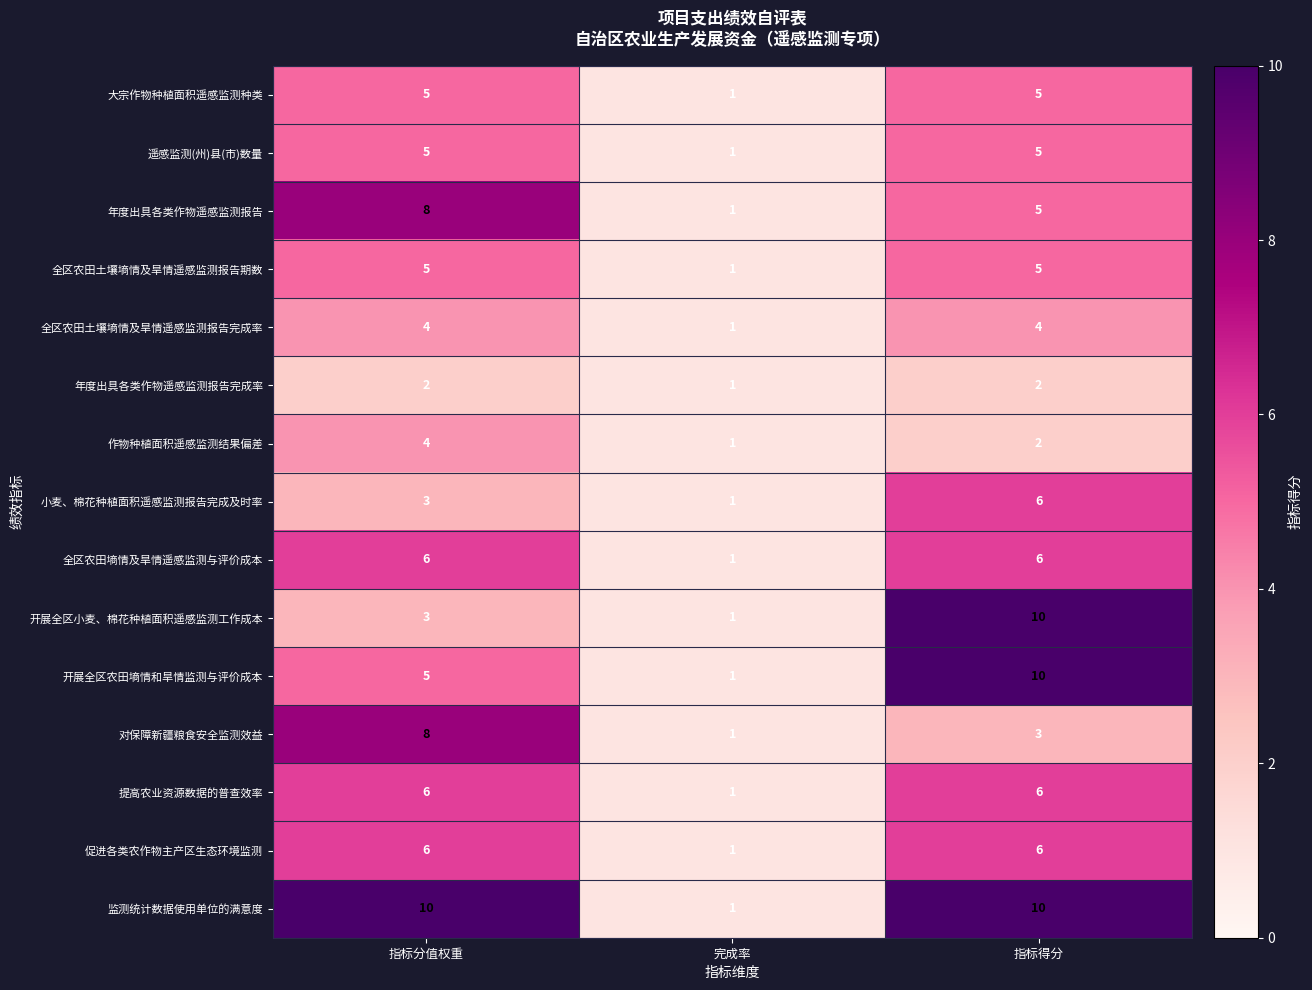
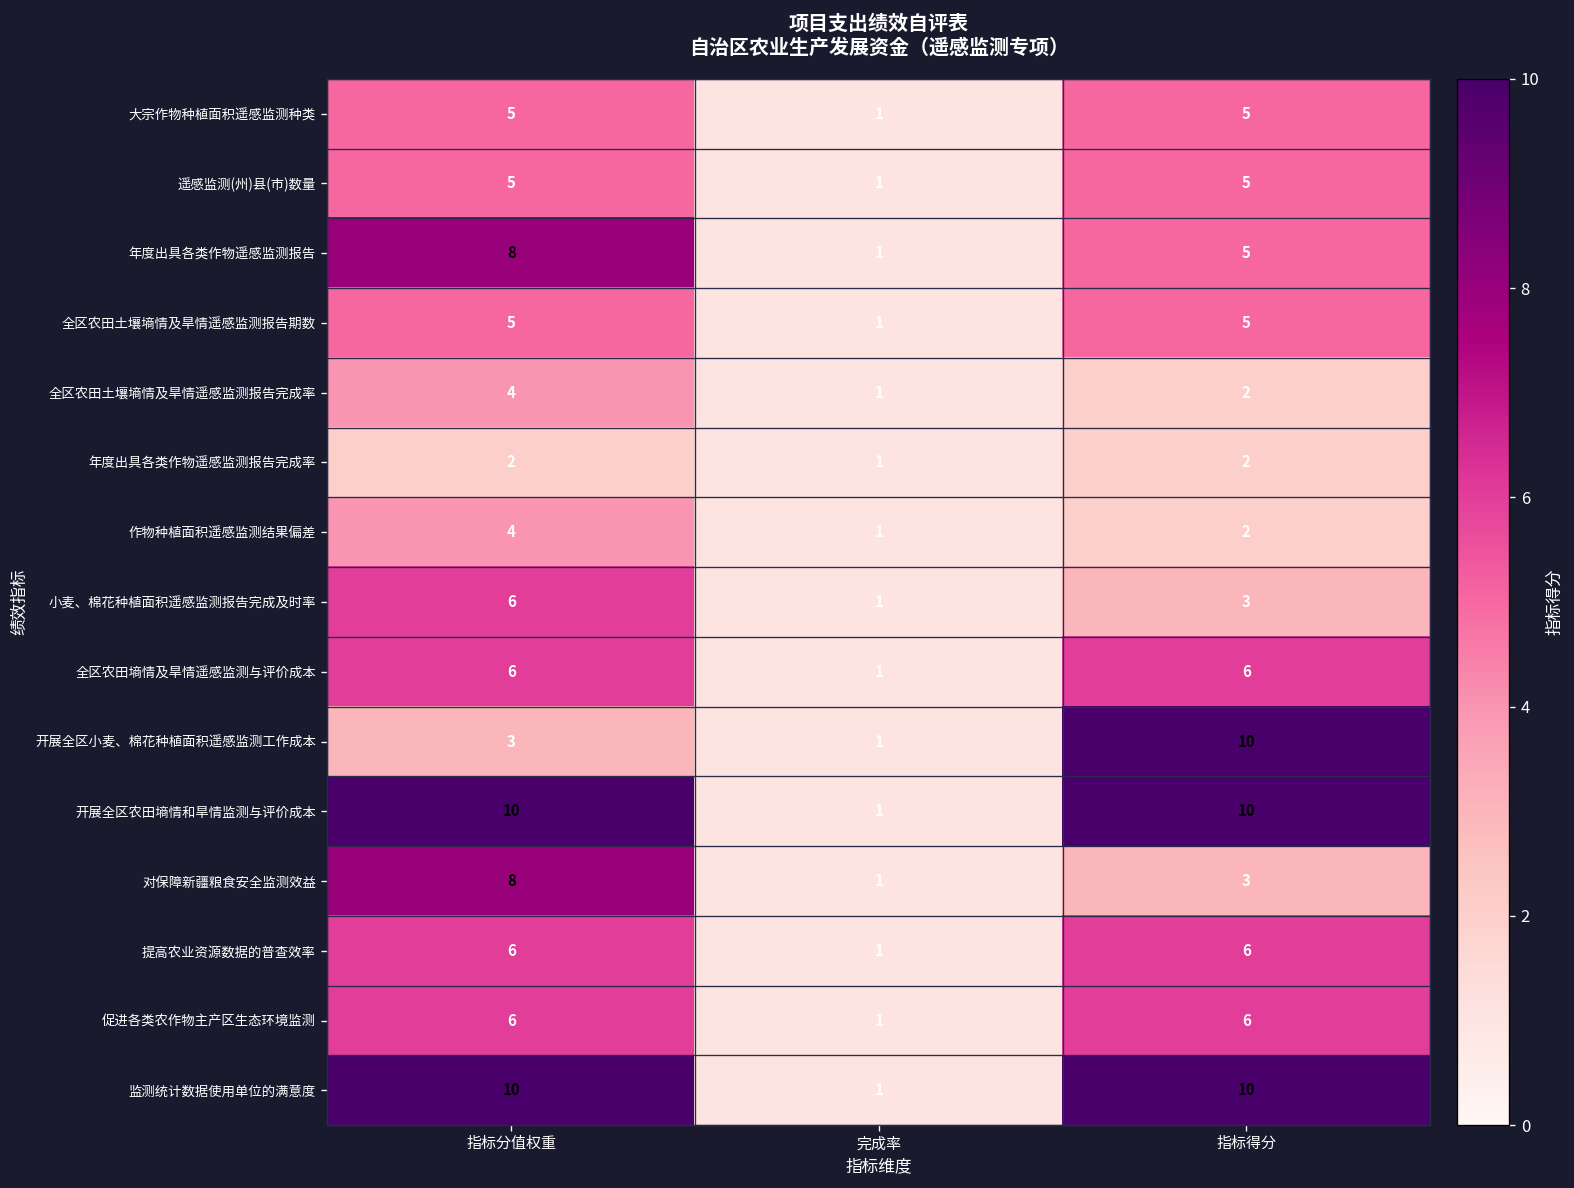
  {
    "大宗作物种植面积遥感监测种类": {
      "指标分值权重": 5,
      "指标得分": 5
    },
    "遥感监测(州)县(市)数量": {
      "指标分值权重": 5,
      "指标得分": 5
    },
    "年度出具各类作物遥感监测报告": {
      "指标分值权重": 8,
      "指标得分": 5
    },
    "全区农田土壤墒情及旱情遥感监测报告期数": {
      "指标分值权重": 5,
      "指标得分": 5
    },
    "全区农田土壤墒情及旱情遥感监测报告完成率": {
      "指标分值权重": 4,
-     "指标得分": 4
+     "指标得分": 2
    },
    "年度出具各类作物遥感监测报告完成率": {
      "指标分值权重": 2,
      "指标得分": 2
    },
    "作物种植面积遥感监测结果偏差": {
      "指标分值权重": 4,
      "指标得分": 2
    },
    "小麦、棉花种植面积遥感监测报告完成及时率": {
-     "指标分值权重": 3,
-     "指标得分": 6
+     "指标分值权重": 6,
+     "指标得分": 3
    },
    "全区农田墒情及旱情遥感监测与评价成本": {
      "指标分值权重": 6,
      "指标得分": 6
    },
    "开展全区小麦、棉花种植面积遥感监测工作成本": {
      "指标分值权重": 3,
      "指标得分": 10
    },
    "开展全区农田墒情和旱情监测与评价成本": {
-     "指标分值权重": 5,
+     "指标分值权重": 10,
      "指标得分": 10
    },
    "对保障新疆粮食安全监测效益": {
      "指标分值权重": 8,
      "指标得分": 3
    },
    "提高农业资源数据的普查效率": {
      "指标分值权重": 6,
      "指标得分": 6
    },
    "促进各类农作物主产区生态环境监测": {
      "指标分值权重": 6,
      "指标得分": 6
    },
    "监测统计数据使用单位的满意度": {
      "指标分值权重": 10,
      "指标得分": 10
    }
  }
